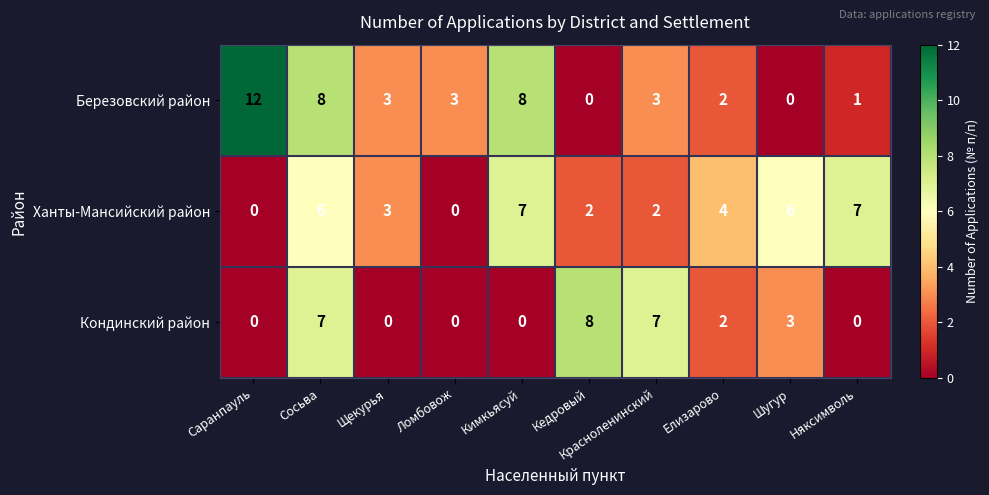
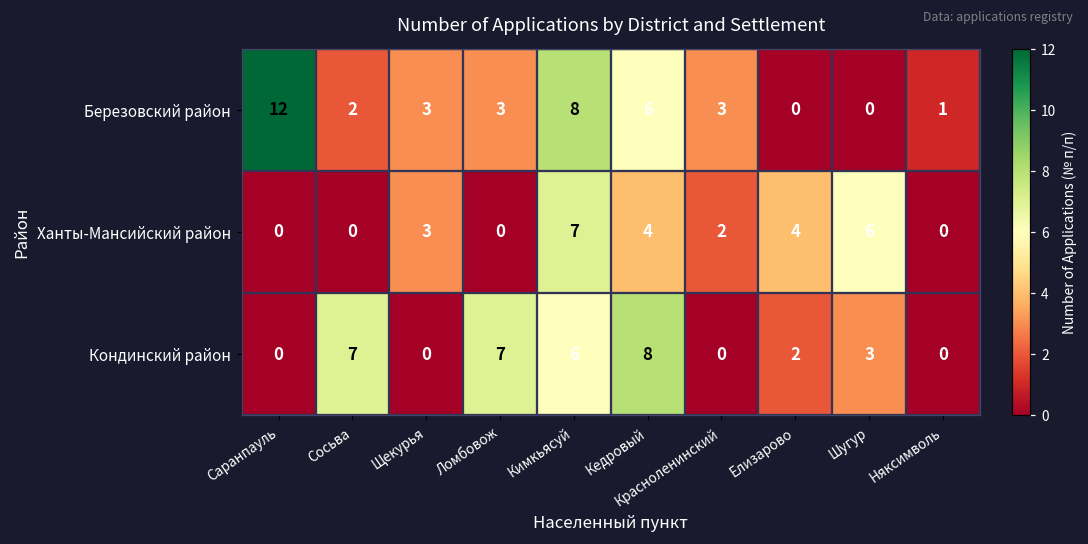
  {
    "Березовский район": {
      "Саранпауль": 12,
-     "Сосьва": 8,
+     "Сосьва": 2,
      "Щекурья": 3,
      "Ломбовож": 3,
      "Кимкьясуй": 8,
-     "Кедровый": 0,
+     "Кедровый": 6,
      "Красноленинский": 3,
-     "Елизарово": 2,
+     "Елизарово": 0,
      "Шугур": 0,
      "Няксимволь": 1
    },
    "Ханты-Мансийский район": {
      "Саранпауль": 0,
-     "Сосьва": 6,
+     "Сосьва": 0,
      "Щекурья": 3,
      "Ломбовож": 0,
      "Кимкьясуй": 7,
-     "Кедровый": 2,
+     "Кедровый": 4,
      "Красноленинский": 2,
      "Елизарово": 4,
      "Шугур": 6,
-     "Няксимволь": 7
+     "Няксимволь": 0
    },
    "Кондинский район": {
      "Саранпауль": 0,
      "Сосьва": 7,
      "Щекурья": 0,
-     "Ломбовож": 0,
-     "Кимкьясуй": 0,
+     "Ломбовож": 7,
+     "Кимкьясуй": 6,
      "Кедровый": 8,
-     "Красноленинский": 7,
+     "Красноленинский": 0,
      "Елизарово": 2,
      "Шугур": 3,
      "Няксимволь": 0
    }
  }
